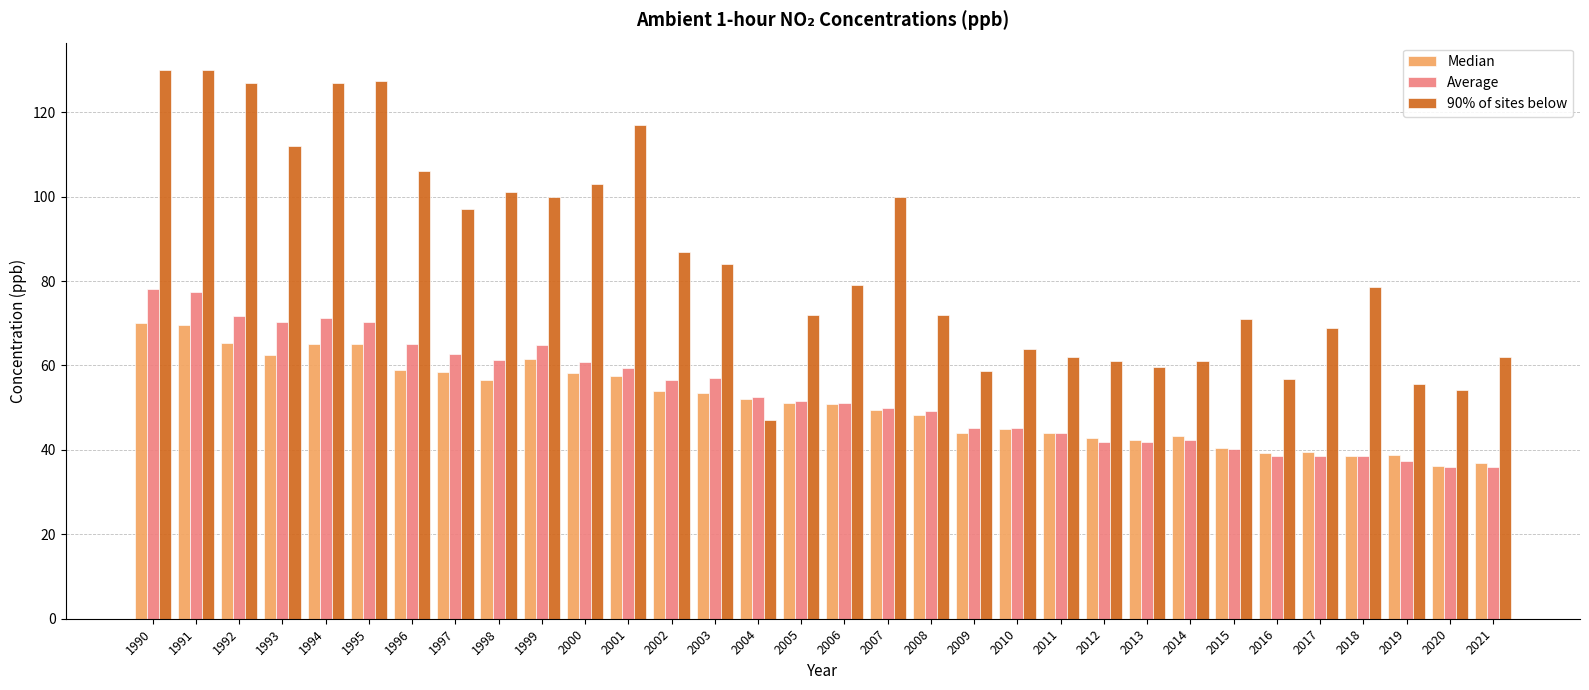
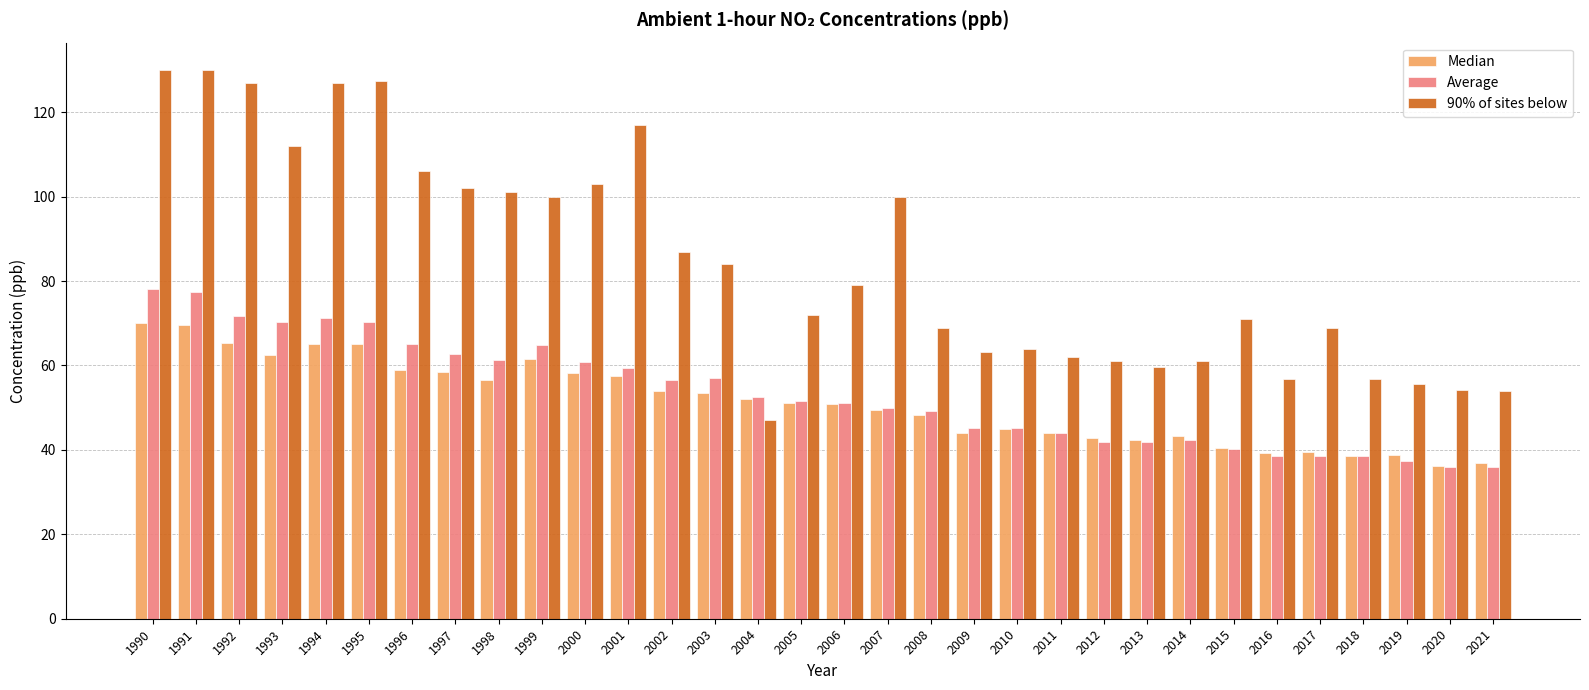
  {
    "90% of sites below": {
      "1990": 130,
      "1991": 130,
      "1992": 127,
      "1993": 112,
      "1994": 127,
      "1995": 128,
      "1996": 106,
-     "1997": 97,
+     "1997": 102,
      "1998": 101,
      "1999": 100,
      "2000": 103,
      "2001": 117,
      "2002": 87,
      "2003": 84,
      "2004": 47,
      "2005": 72,
      "2006": 79,
      "2007": 100,
-     "2008": 72,
-     "2009": 59,
+     "2008": 69,
+     "2009": 63,
      "2010": 64,
      "2011": 62,
      "2012": 61,
      "2013": 60,
      "2014": 61,
      "2015": 71,
      "2016": 57,
      "2017": 69,
-     "2018": 79,
+     "2018": 57,
      "2019": 56,
      "2020": 54,
-     "2021": 62
+     "2021": 54
    }
  }
